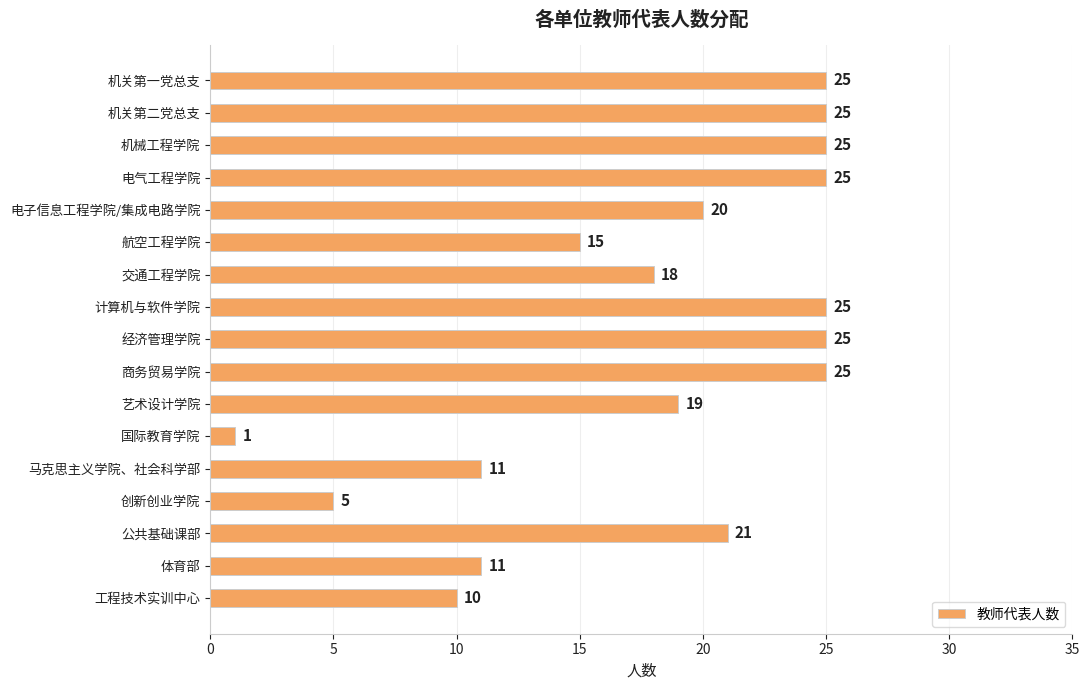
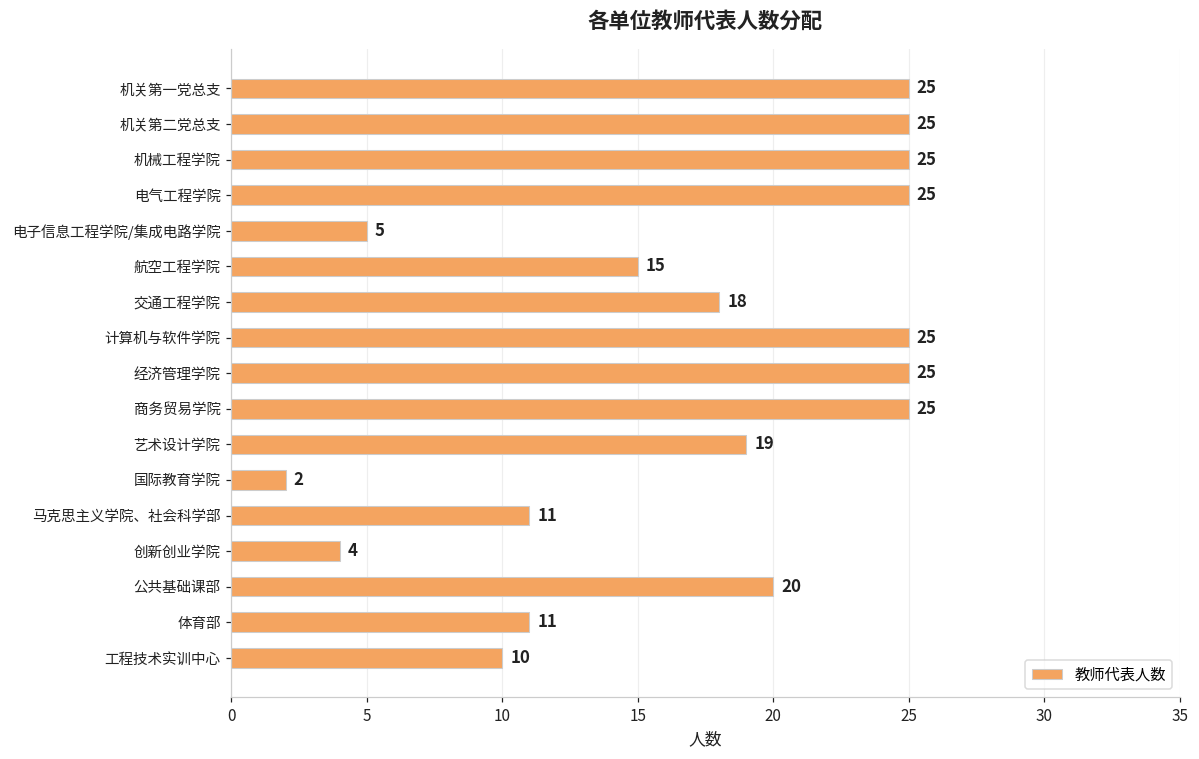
  {
    "机关第一党总支": 25,
    "机关第二党总支": 25,
    "机械工程学院": 25,
    "电气工程学院": 25,
-   "电子信息工程学院/集成电路学院": 20,
+   "电子信息工程学院/集成电路学院": 5,
    "航空工程学院": 15,
    "交通工程学院": 18,
    "计算机与软件学院": 25,
    "经济管理学院": 25,
    "商务贸易学院": 25,
    "艺术设计学院": 19,
-   "国际教育学院": 1,
+   "国际教育学院": 2,
    "马克思主义学院、社会科学部": 11,
-   "创新创业学院": 5,
-   "公共基础课部": 21,
+   "创新创业学院": 4,
+   "公共基础课部": 20,
    "体育部": 11,
    "工程技术实训中心": 10
  }
